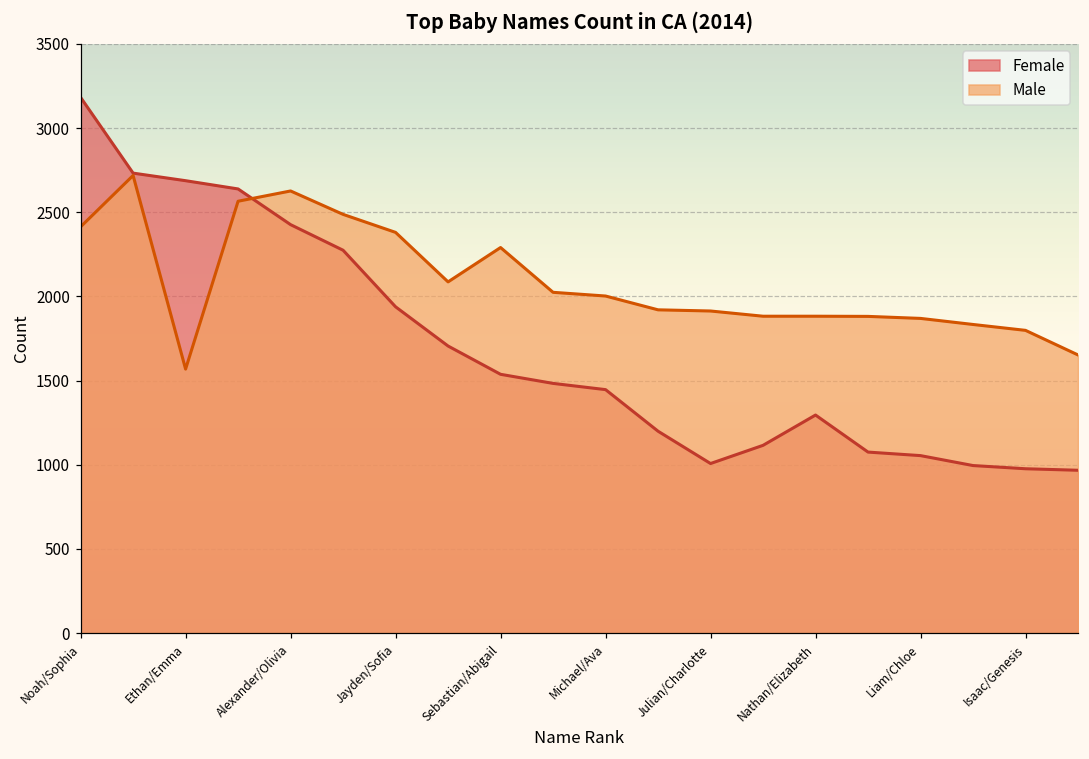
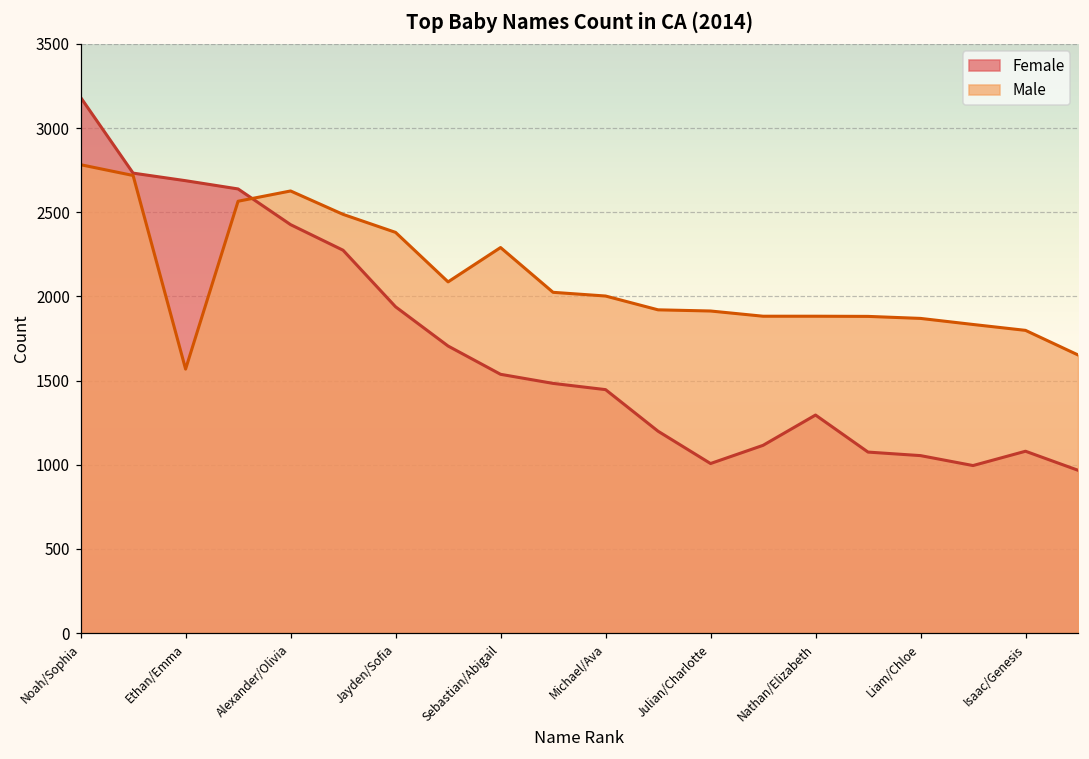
  {
    "Female": {
      "Noah/Sophia": 3180,
      "Ethan/Emma": 2690,
      "Alexander/Olivia": 2430,
      "Jayden/Sofia": 1940,
      "Sebastian/Abigail": 1540,
      "Michael/Ava": 1450,
      "Julian/Charlotte": 1010,
      "Nathan/Elizabeth": 1300,
      "Liam/Chloe": 1050,
-     "Isaac/Genesis": 980
+     "Isaac/Genesis": 1080
    },
    "Male": {
-     "Noah/Sophia": 2410,
+     "Noah/Sophia": 2780,
      "Ethan/Emma": 1570,
      "Alexander/Olivia": 2630,
      "Jayden/Sofia": 2380,
      "Sebastian/Abigail": 2290,
      "Michael/Ava": 2000,
      "Julian/Charlotte": 1910,
      "Nathan/Elizabeth": 1880,
      "Liam/Chloe": 1870,
      "Isaac/Genesis": 1800
    }
  }
